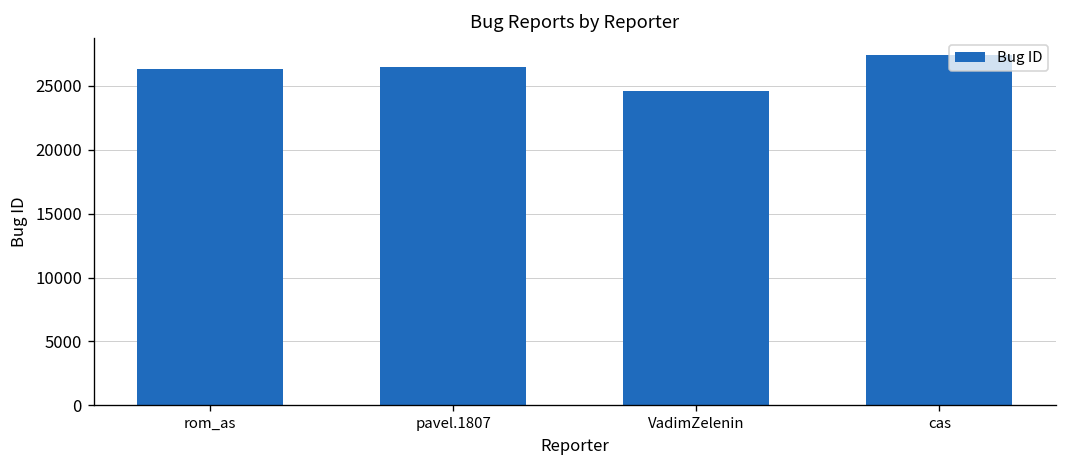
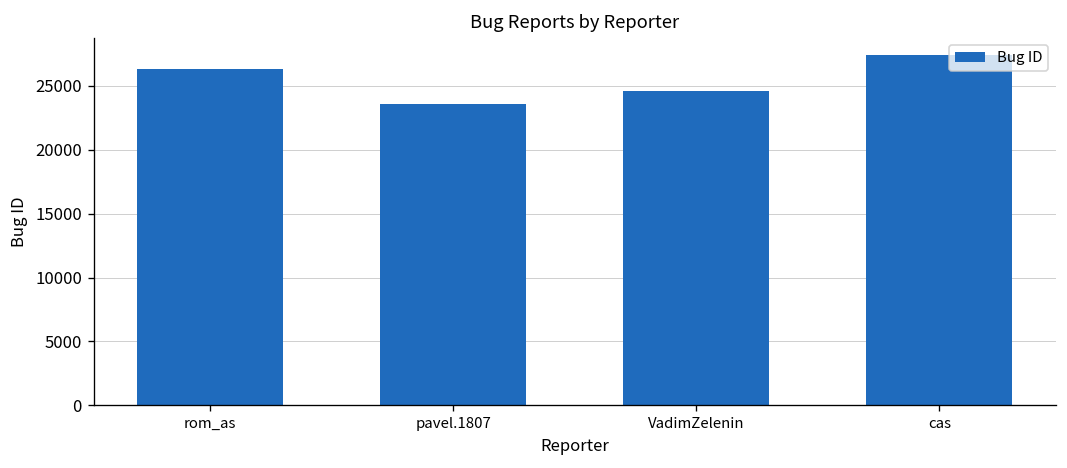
  {
    "rom_as": 26300,
-   "pavel.1807": 26500,
+   "pavel.1807": 23600,
    "VadimZelenin": 24600,
    "cas": 27400
  }
